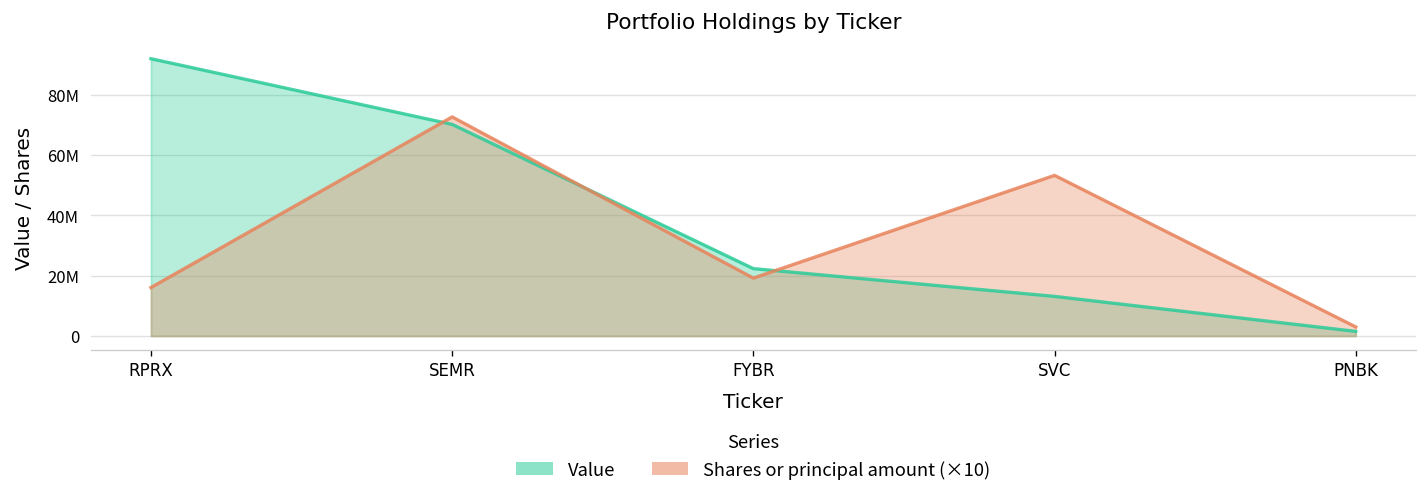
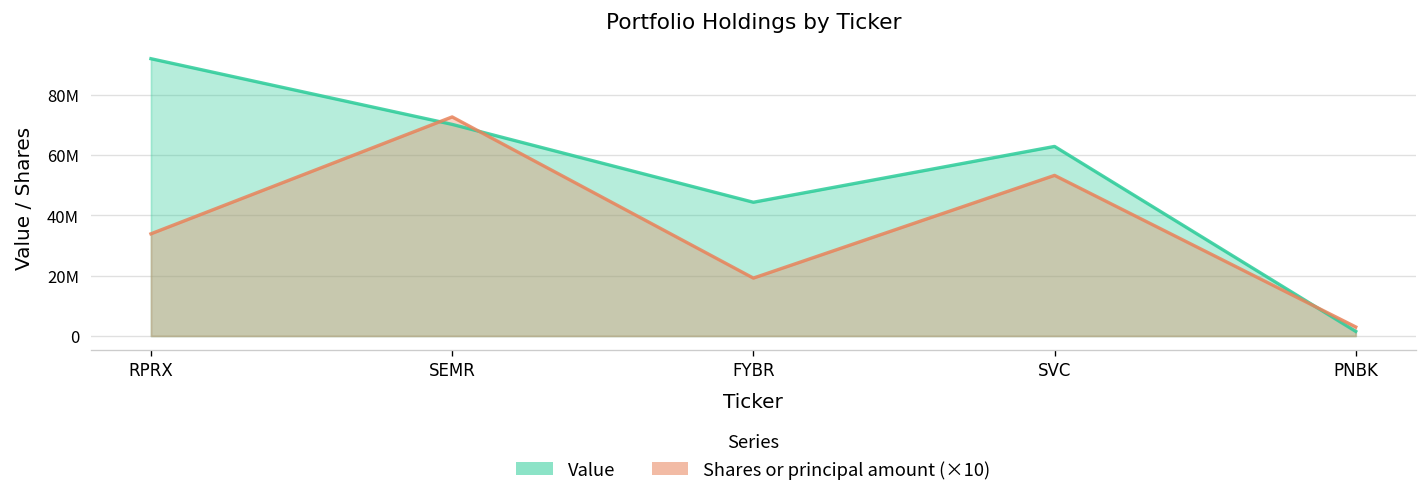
  {
    "Value": {
      "RPRX": 92000000,
      "SEMR": 70000000,
-     "FYBR": 22000000,
-     "SVC": 13000000,
+     "FYBR": 44000000,
+     "SVC": 63000000,
      "PNBK": 2000000
    },
    "Shares or principal amount (×10)": {
-     "RPRX": 16000000,
+     "RPRX": 34000000,
      "SEMR": 73000000,
      "FYBR": 19000000,
      "SVC": 53000000,
      "PNBK": 3000000
    }
  }
